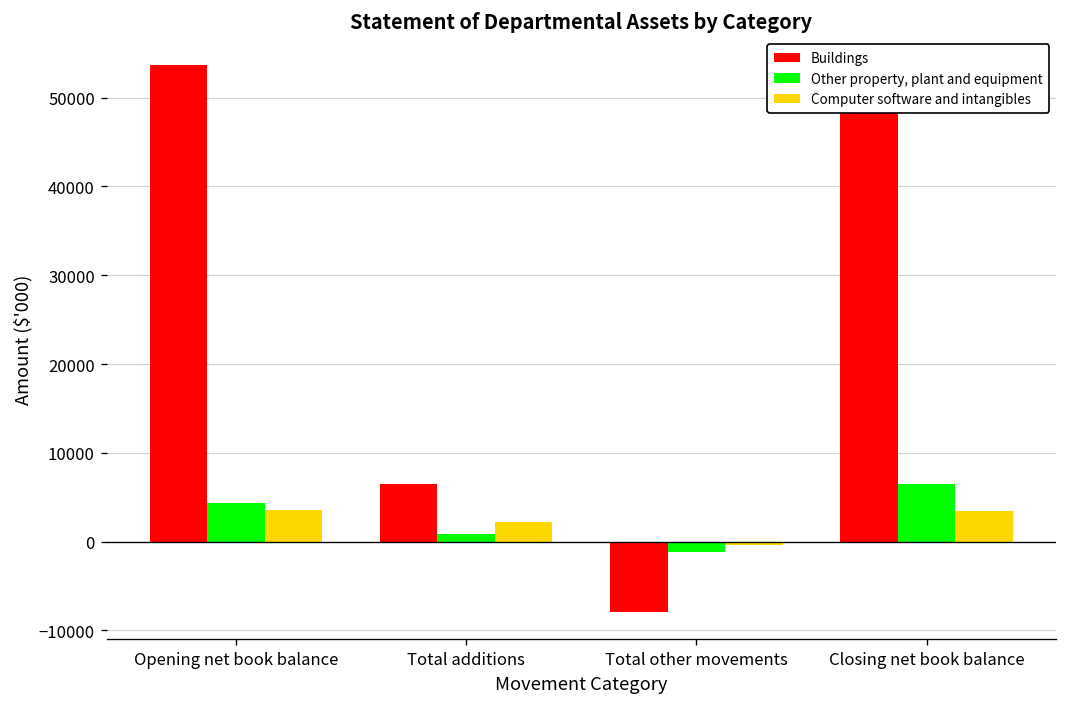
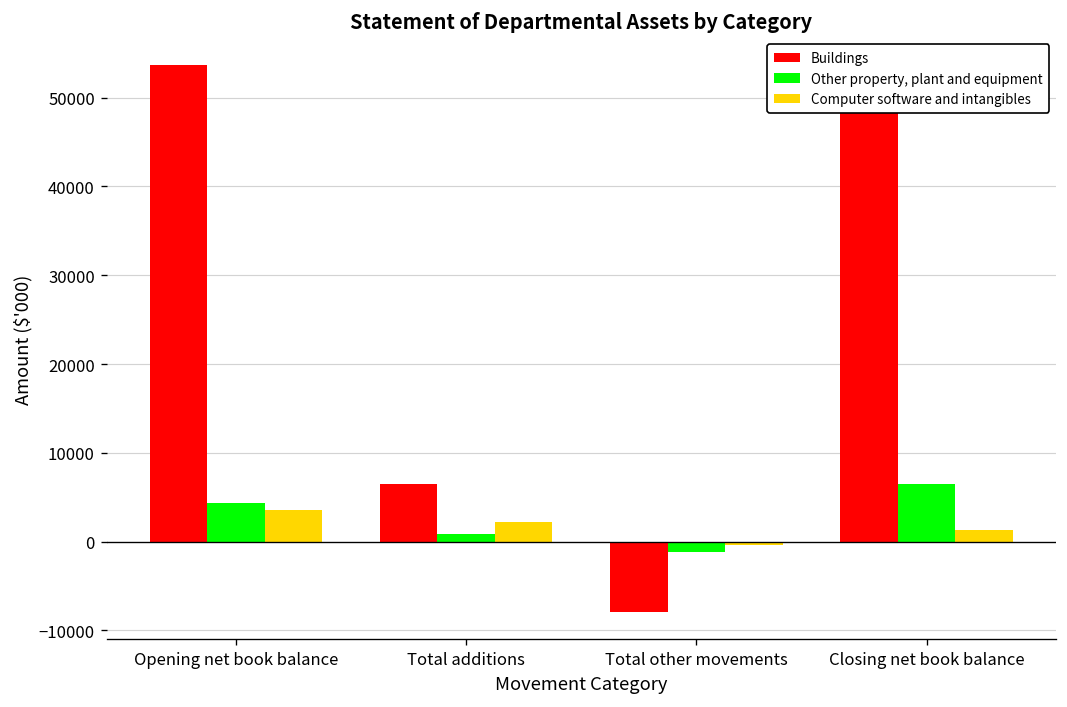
  {
    "Buildings": {
      "Opening net book balance": 54000,
      "Total additions": 6000,
      "Total other movements": -8000
    },
    "Other property, plant and equipment": {
      "Opening net book balance": 4000,
      "Total additions": 1000,
      "Total other movements": -1000,
      "Closing net book balance": 7000
    },
    "Computer software and intangibles": {
      "Opening net book balance": 4000,
      "Total additions": 2000,
      "Total other movements": 0,
-     "Closing net book balance": 3000
+     "Closing net book balance": 1000
    }
  }
